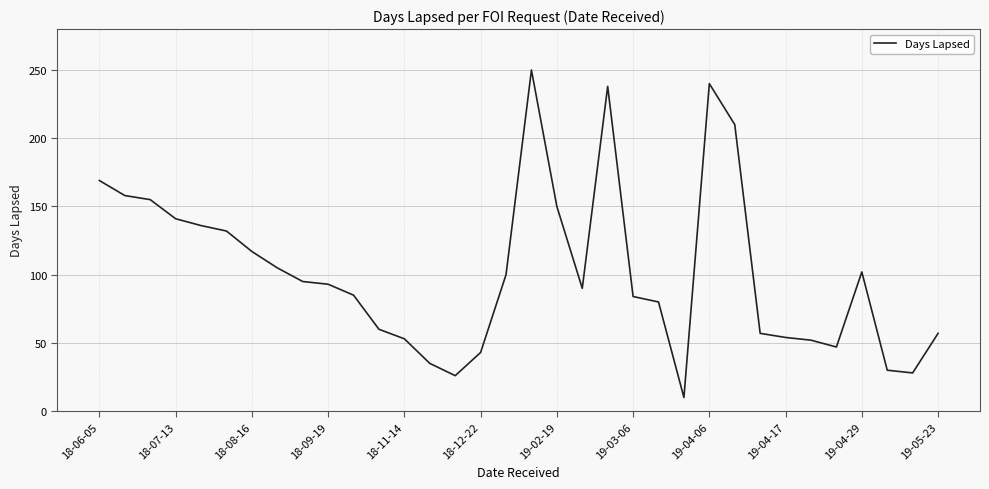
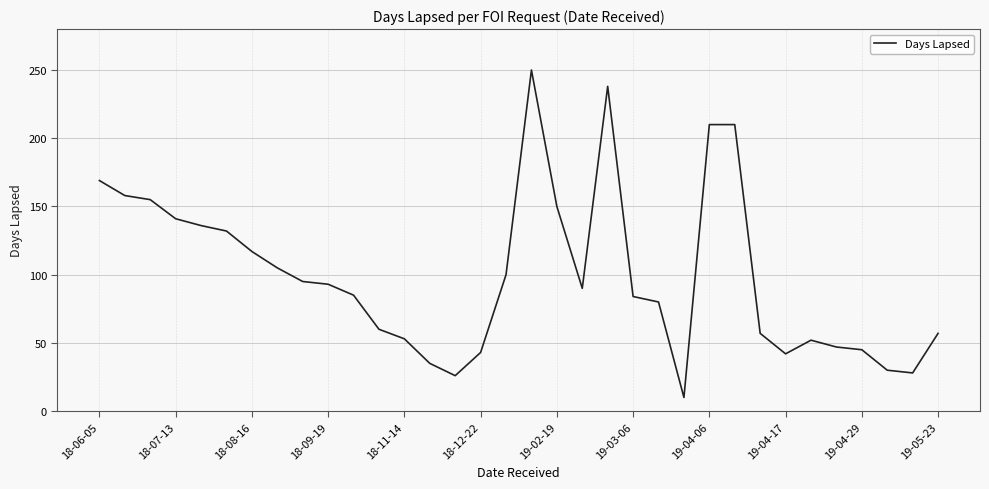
  {
    "18-06-05": 169,
    "18-07-13": 141,
    "18-08-16": 117,
    "18-09-19": 93,
    "18-11-14": 53,
    "18-12-22": 43,
    "19-02-19": 150,
    "19-03-06": 84,
-   "19-04-06": 240,
-   "19-04-17": 54,
-   "19-04-29": 102,
+   "19-04-06": 210,
+   "19-04-17": 42,
+   "19-04-29": 45,
    "19-05-23": 57
  }
